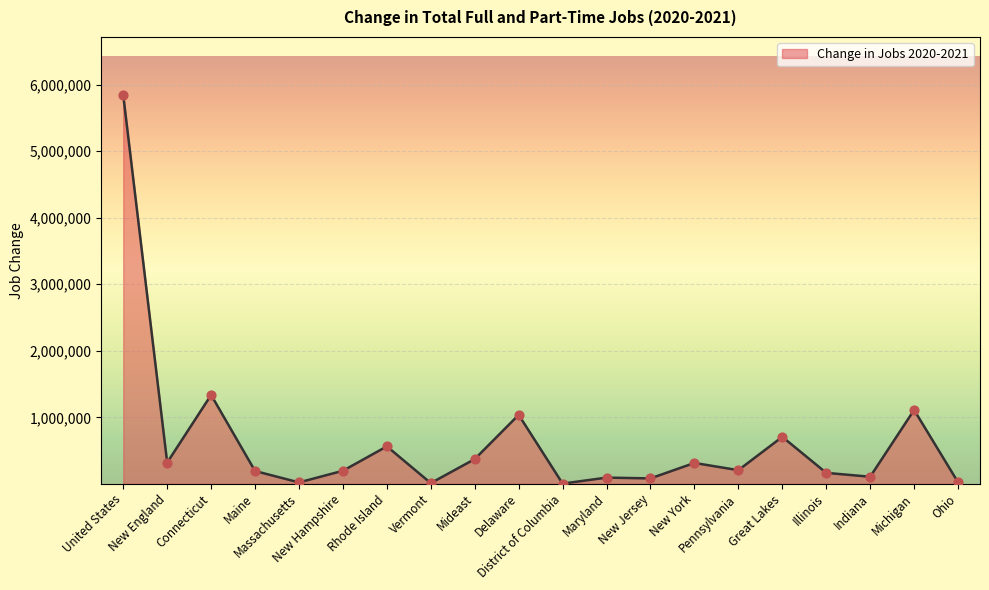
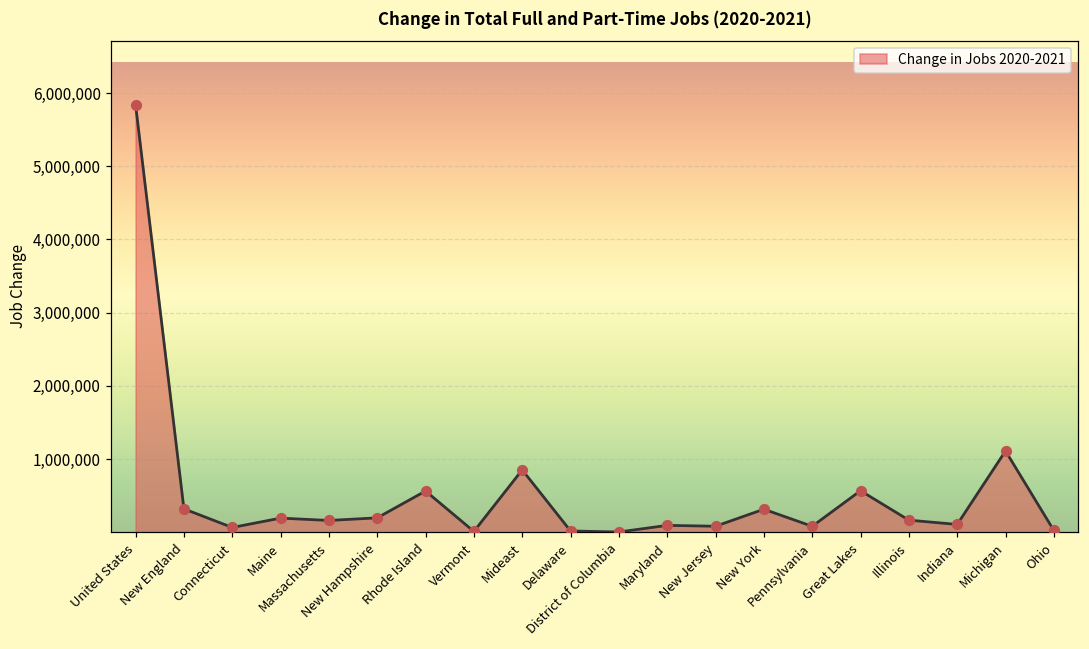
  {
    "United States": "5,800,000",
    "New England": "300,000",
-   "Connecticut": "1,300,000",
+   "Connecticut": "100,000",
    "Maine": "200,000",
-   "Massachusetts": "0",
+   "Massachusetts": "200,000",
    "New Hampshire": "200,000",
    "Rhode Island": "600,000",
    "Vermont": "0",
-   "Mideast": "400,000",
-   "Delaware": "1,000,000",
+   "Mideast": "900,000",
+   "Delaware": "0",
    "District of Columbia": "0",
    "Maryland": "100,000",
    "New Jersey": "100,000",
    "New York": "300,000",
-   "Pennsylvania": "200,000",
-   "Great Lakes": "700,000",
+   "Pennsylvania": "100,000",
+   "Great Lakes": "600,000",
    "Illinois": "200,000",
    "Indiana": "100,000",
    "Michigan": "1,100,000",
    "Ohio": "0"
  }
